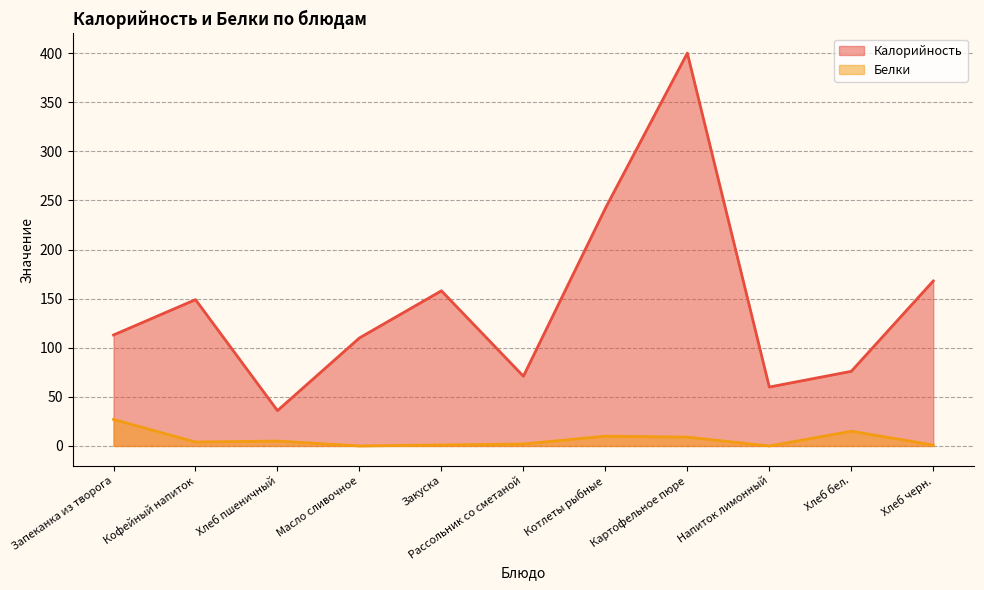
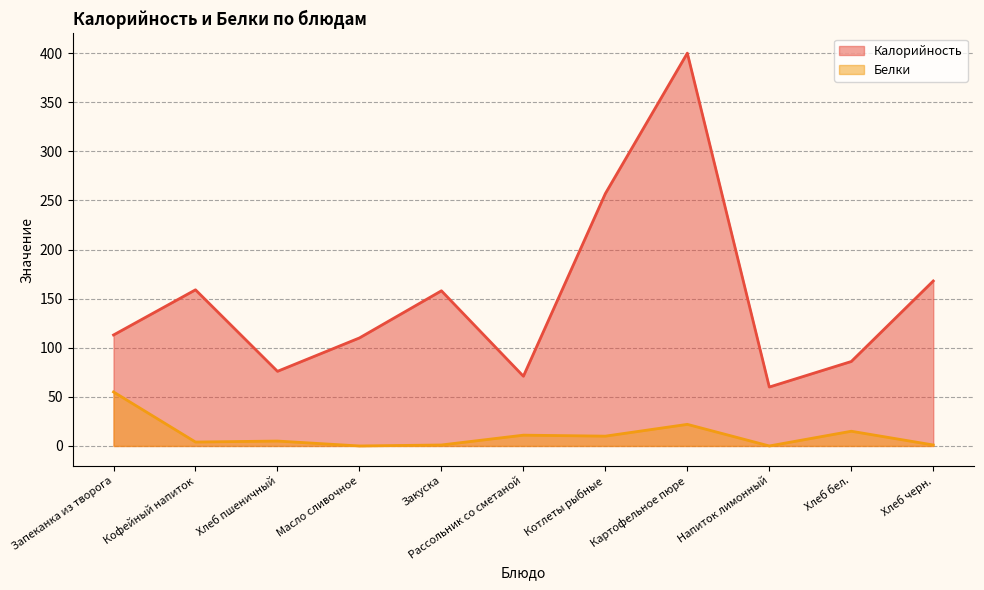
  {
    "Калорийность": {
      "Запеканка из творога": 110,
-     "Кофейный напиток": 150,
-     "Хлеб пшеничный": 40,
+     "Кофейный напиток": 160,
+     "Хлеб пшеничный": 80,
      "Масло сливочное": 110,
      "Закуска": 160,
      "Рассольник со сметаной": 70,
-     "Котлеты рыбные": 240,
+     "Котлеты рыбные": 260,
      "Картофельное пюре": 400,
      "Напиток лимонный": 60,
-     "Хлеб бел.": 80,
+     "Хлеб бел.": 90,
      "Хлеб черн.": 170
    },
    "Белки": {
-     "Запеканка из творога": 30,
+     "Запеканка из творога": 60,
      "Кофейный напиток": 0,
      "Хлеб пшеничный": 10,
      "Масло сливочное": 0,
      "Закуска": 0,
-     "Рассольник со сметаной": 0,
+     "Рассольник со сметаной": 10,
      "Котлеты рыбные": 10,
-     "Картофельное пюре": 10,
+     "Картофельное пюре": 20,
      "Напиток лимонный": 0,
      "Хлеб бел.": 20,
      "Хлеб черн.": 0
    }
  }
